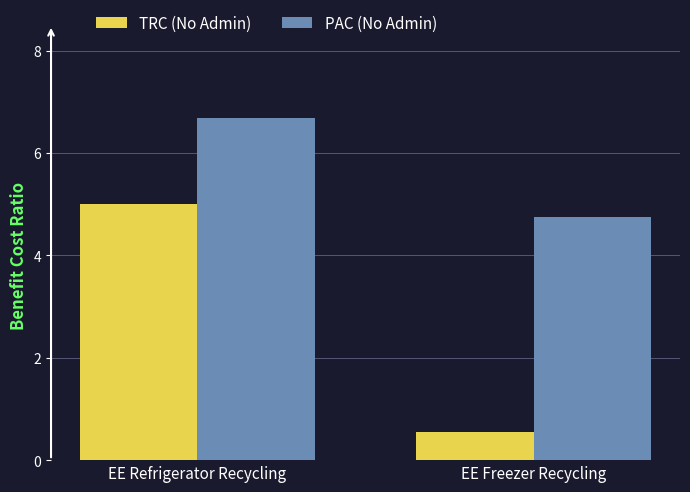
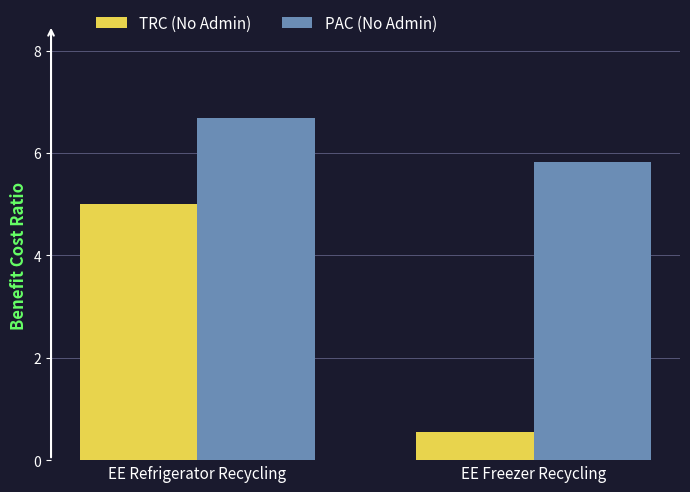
  {
    "TRC (No Admin)": {
      "EE Refrigerator Recycling": 5.0,
      "EE Freezer Recycling": 0.5
    },
    "PAC (No Admin)": {
      "EE Refrigerator Recycling": 6.7,
-     "EE Freezer Recycling": 4.7
+     "EE Freezer Recycling": 5.8
    }
  }
